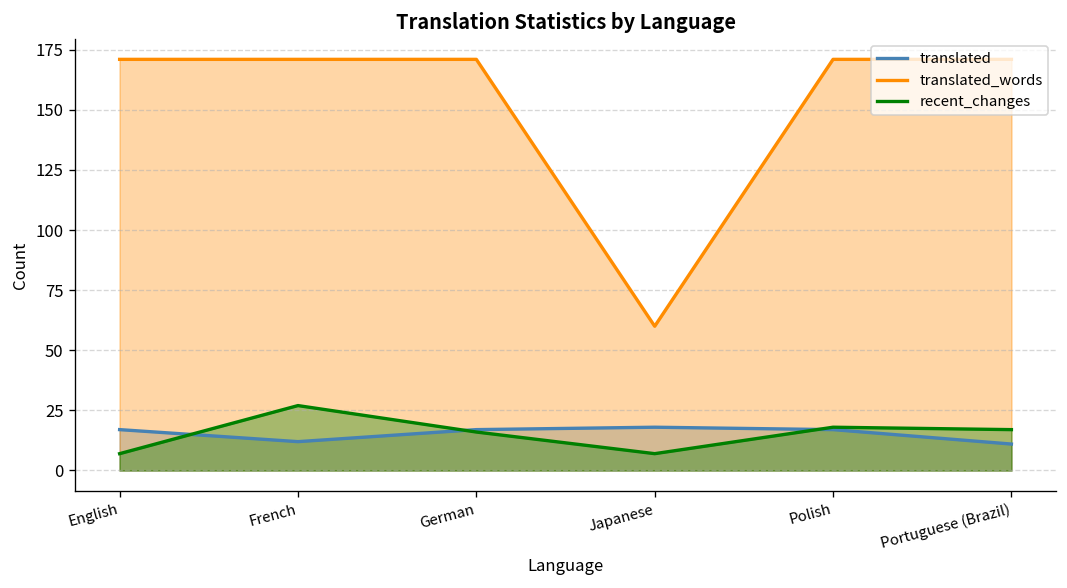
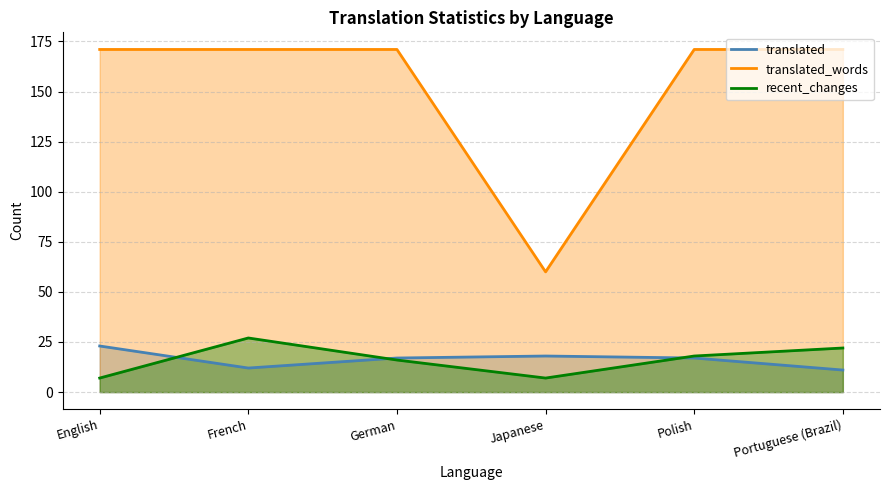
  {
    "translated": {
-     "English": 17,
+     "English": 23,
      "French": 12,
      "Japanese": 18,
      "Portuguese (Brazil)": 11
    },
    "translated_words": {
      "English": 171,
      "French": 171,
      "German": 171,
      "Japanese": 60,
      "Polish": 171
    },
    "recent_changes": {
      "English": 7,
      "French": 27,
      "Japanese": 7,
-     "Portuguese (Brazil)": 17
+     "Portuguese (Brazil)": 22
    }
  }
